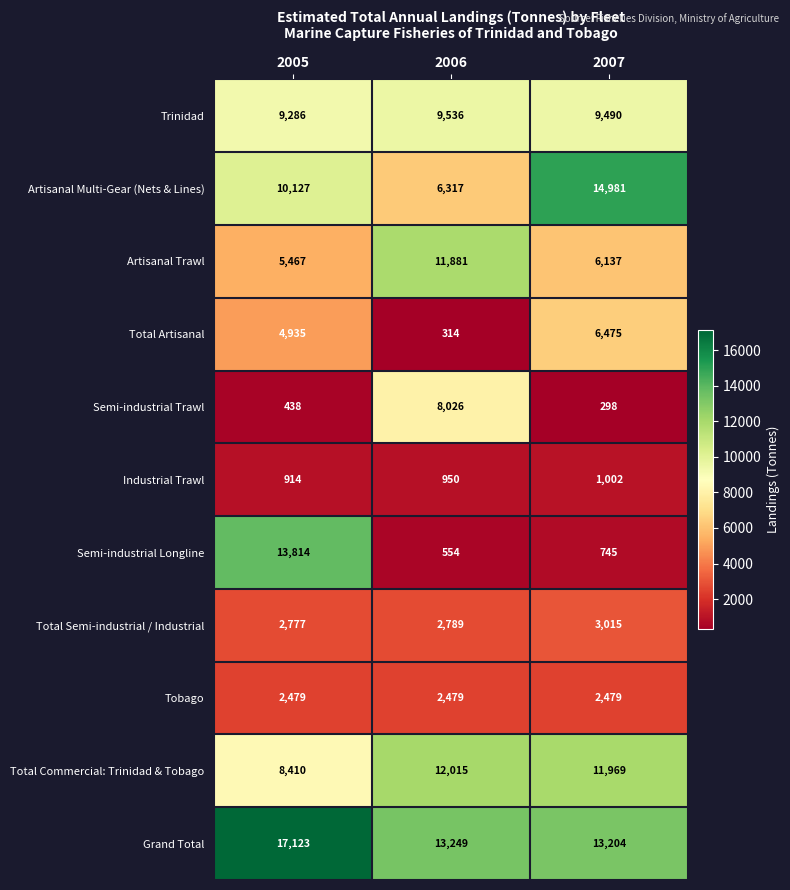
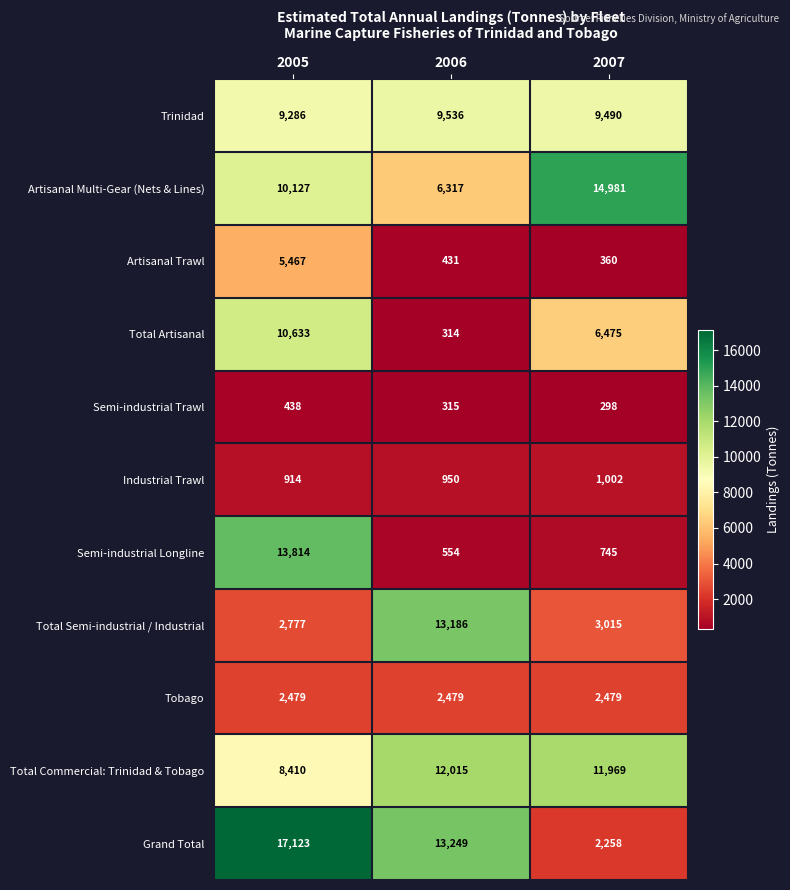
  {
    "Trinidad": {
      "2005": "9,286",
      "2006": "9,536",
      "2007": "9,490"
    },
    "Artisanal Multi-Gear (Nets & Lines)": {
      "2005": "10,127",
      "2006": "6,317",
      "2007": "14,981"
    },
    "Artisanal Trawl": {
      "2005": "5,467",
-     "2006": "11,881",
-     "2007": "6,137"
+     "2006": "431",
+     "2007": "360"
    },
    "Total Artisanal": {
-     "2005": "4,935",
+     "2005": "10,633",
      "2006": "314",
      "2007": "6,475"
    },
    "Semi-industrial Trawl": {
      "2005": "438",
-     "2006": "8,026",
+     "2006": "315",
      "2007": "298"
    },
    "Industrial Trawl": {
      "2005": "914",
      "2006": "950",
      "2007": "1,002"
    },
    "Semi-industrial Longline": {
      "2005": "13,814",
      "2006": "554",
      "2007": "745"
    },
    "Total Semi-industrial / Industrial": {
      "2005": "2,777",
-     "2006": "2,789",
+     "2006": "13,186",
      "2007": "3,015"
    },
    "Tobago": {
      "2005": "2,479",
      "2006": "2,479",
      "2007": "2,479"
    },
    "Total Commercial: Trinidad & Tobago": {
      "2005": "8,410",
      "2006": "12,015",
      "2007": "11,969"
    },
    "Grand Total": {
      "2005": "17,123",
      "2006": "13,249",
-     "2007": "13,204"
+     "2007": "2,258"
    }
  }
